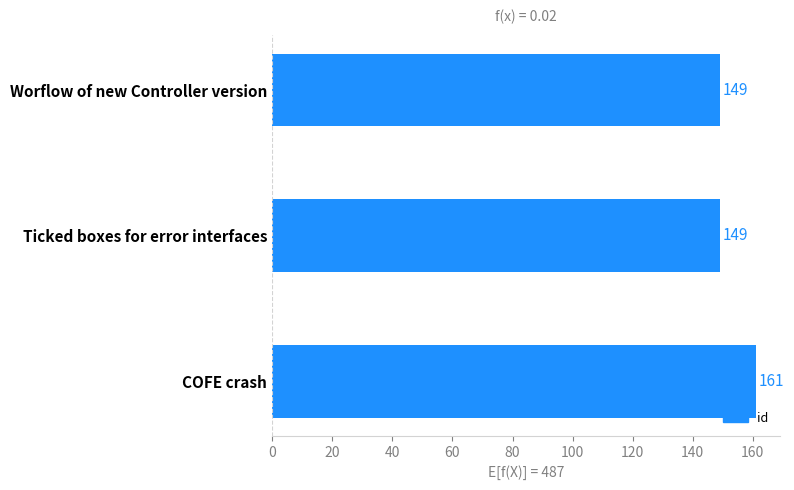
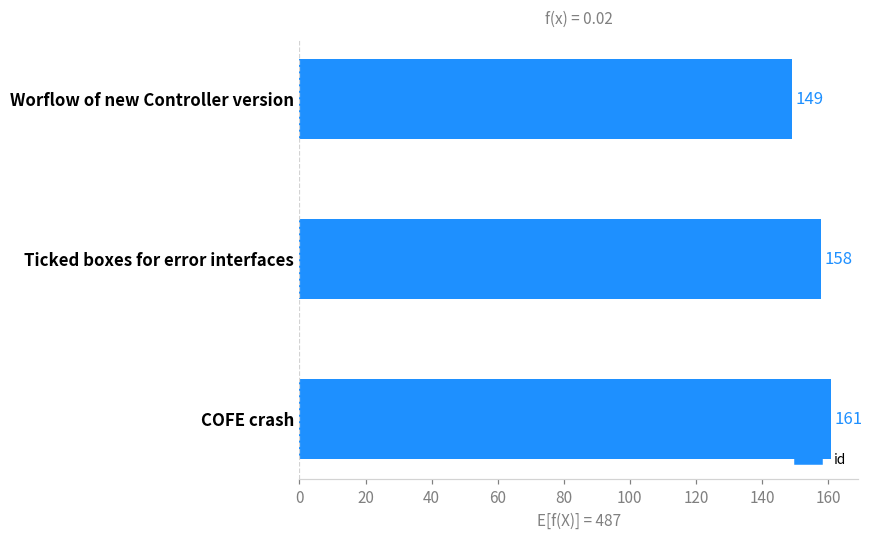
  {
    "Worflow of new Controller version": 149,
-   "Ticked boxes for error interfaces": 149,
+   "Ticked boxes for error interfaces": 158,
    "COFE crash": 161
  }
